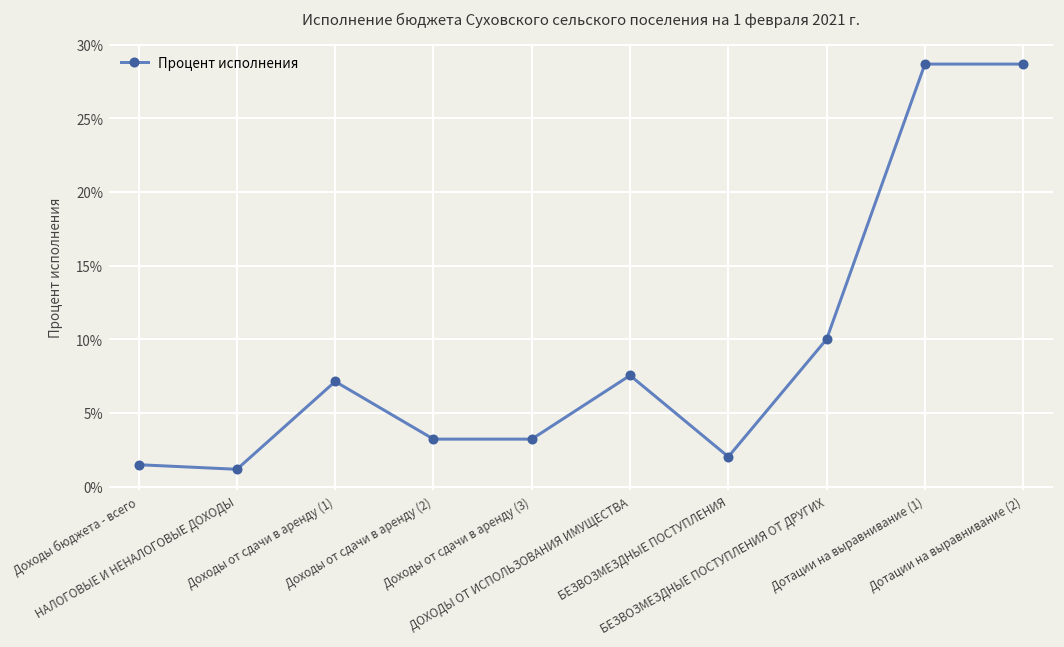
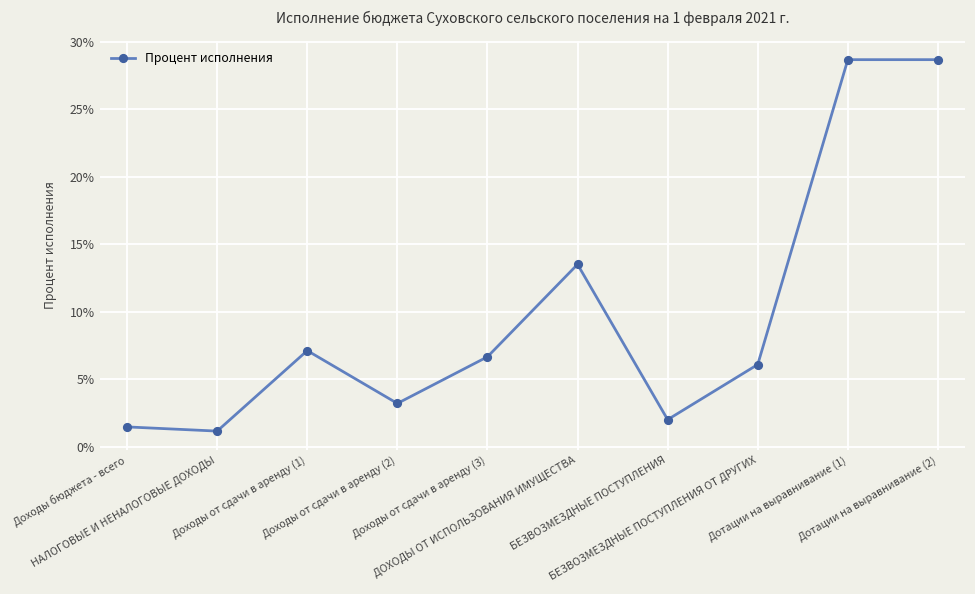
  {
    "Доходы бюджета - всего": "1.5%",
    "НАЛОГОВЫЕ И НЕНАЛОГОВЫЕ ДОХОДЫ": "1.2%",
    "Доходы от сдачи в аренду (1)": "7.1%",
    "Доходы от сдачи в аренду (2)": "3.2%",
-   "Доходы от сдачи в аренду (3)": "3.2%",
-   "ДОХОДЫ ОТ ИСПОЛЬЗОВАНИЯ ИМУЩЕСТВА": "7.5%",
+   "Доходы от сдачи в аренду (3)": "6.7%",
+   "ДОХОДЫ ОТ ИСПОЛЬЗОВАНИЯ ИМУЩЕСТВА": "13.5%",
    "БЕЗВОЗМЕЗДНЫЕ ПОСТУПЛЕНИЯ": "2.0%",
-   "БЕЗВОЗМЕЗДНЫЕ ПОСТУПЛЕНИЯ ОТ ДРУГИХ": "10.0%",
+   "БЕЗВОЗМЕЗДНЫЕ ПОСТУПЛЕНИЯ ОТ ДРУГИХ": "6.1%",
    "Дотации на выравнивание (1)": "28.7%",
    "Дотации на выравнивание (2)": "28.7%"
  }
